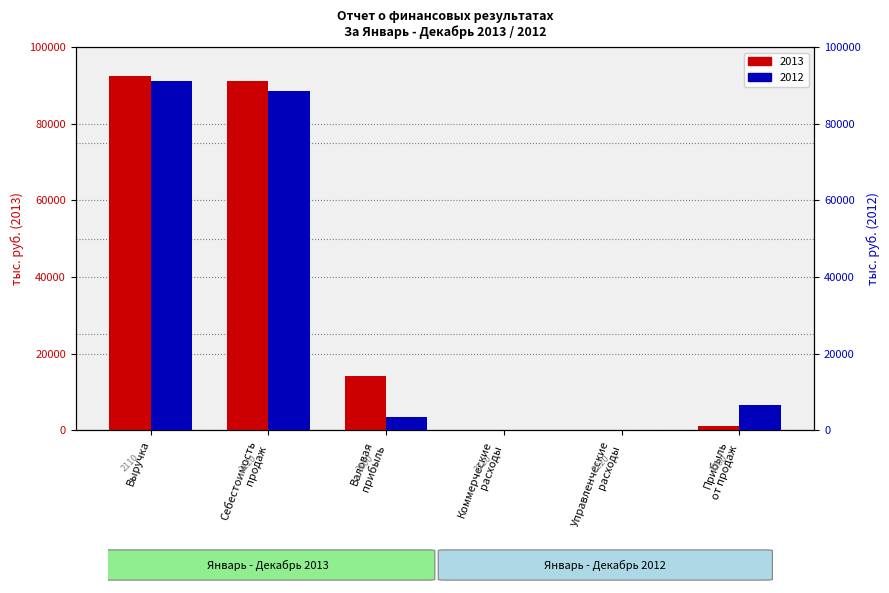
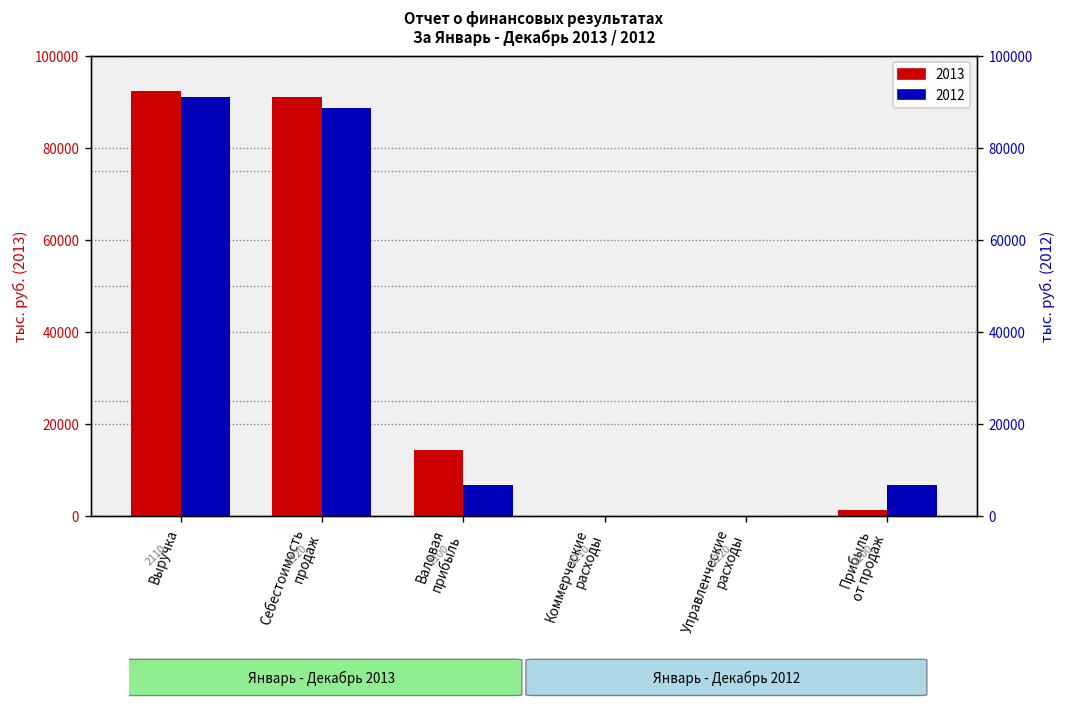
  {
    "2013": {
      "Выручка": 92000,
      "Себестоимость продаж": 91000,
      "Валовая прибыль": 14000,
      "Прибыль от продаж": 1000
    },
    "2012": {
      "Выручка": 91000,
      "Себестоимость продаж": 89000,
-     "Валовая прибыль": 3000,
+     "Валовая прибыль": 7000,
      "Коммерческие расходы": 0,
      "Управленческие расходы": 0,
      "Прибыль от продаж": 7000
    }
  }
